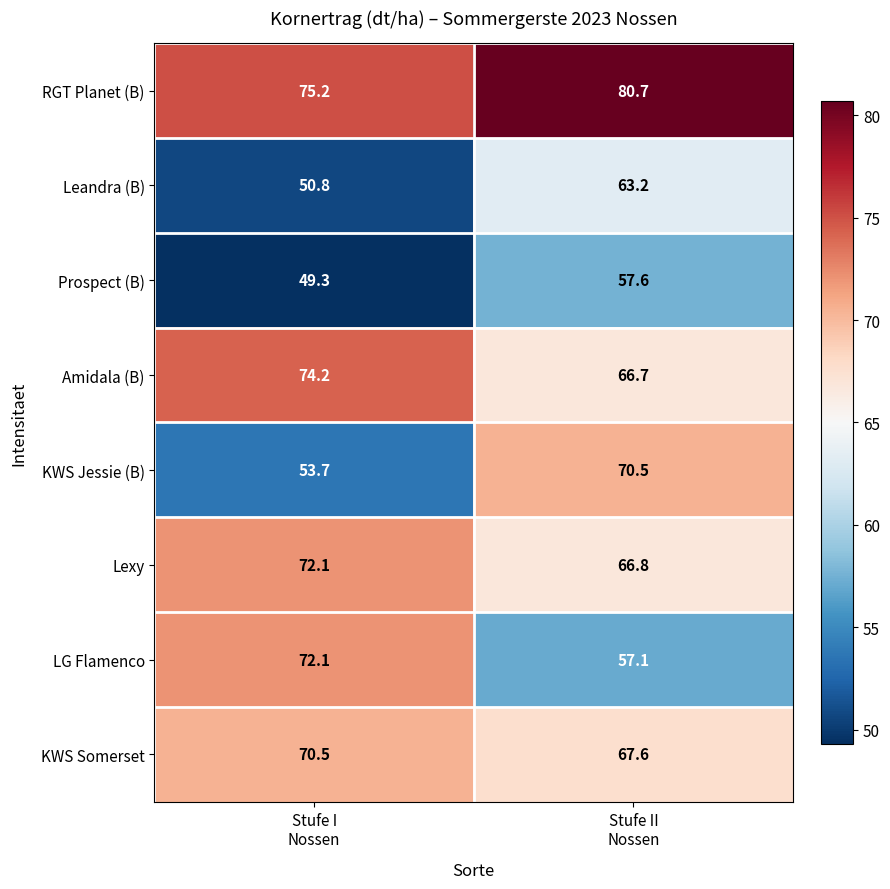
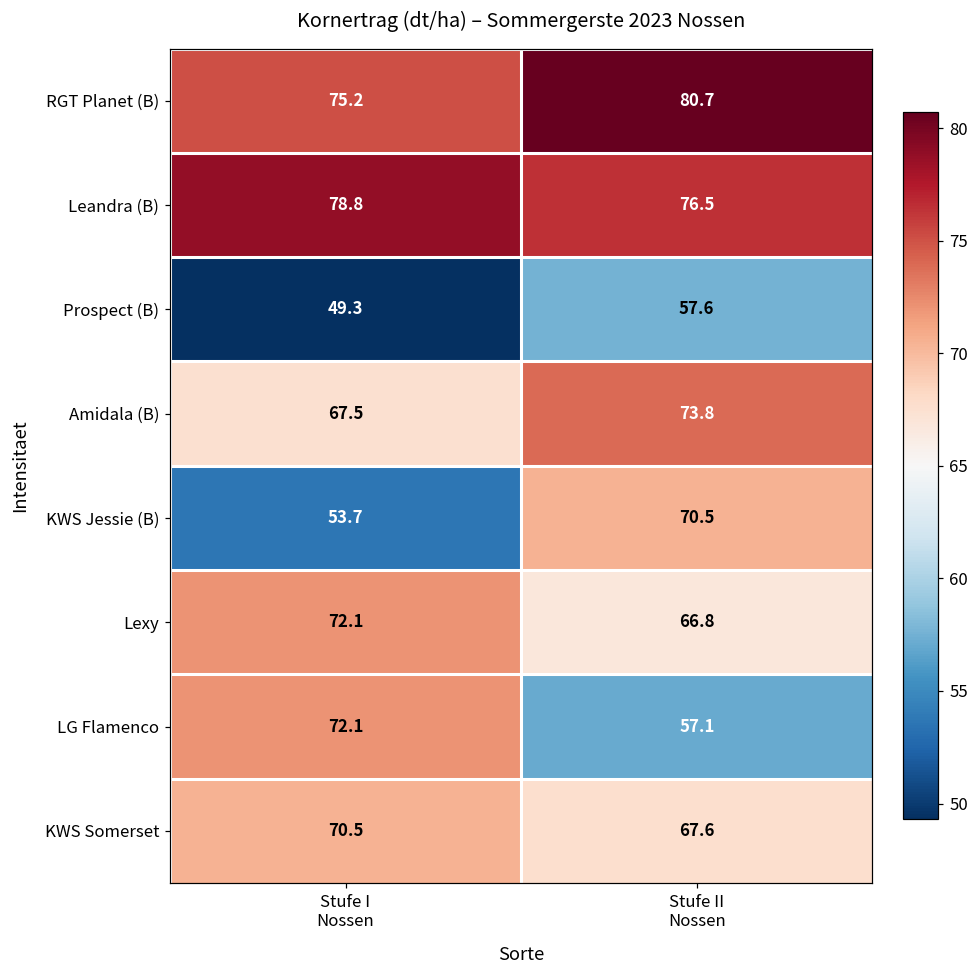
  {
    "RGT Planet (B)": {
      "Stufe I Nossen": 75.2,
      "Stufe II Nossen": 80.7
    },
    "Leandra (B)": {
-     "Stufe I Nossen": 50.8,
-     "Stufe II Nossen": 63.2
+     "Stufe I Nossen": 78.8,
+     "Stufe II Nossen": 76.5
    },
    "Prospect (B)": {
      "Stufe I Nossen": 49.3,
      "Stufe II Nossen": 57.6
    },
    "Amidala (B)": {
-     "Stufe I Nossen": 74.2,
-     "Stufe II Nossen": 66.7
+     "Stufe I Nossen": 67.5,
+     "Stufe II Nossen": 73.8
    },
    "KWS Jessie (B)": {
      "Stufe I Nossen": 53.7,
      "Stufe II Nossen": 70.5
    },
    "Lexy": {
      "Stufe I Nossen": 72.1,
      "Stufe II Nossen": 66.8
    },
    "LG Flamenco": {
      "Stufe I Nossen": 72.1,
      "Stufe II Nossen": 57.1
    },
    "KWS Somerset": {
      "Stufe I Nossen": 70.5,
      "Stufe II Nossen": 67.6
    }
  }
